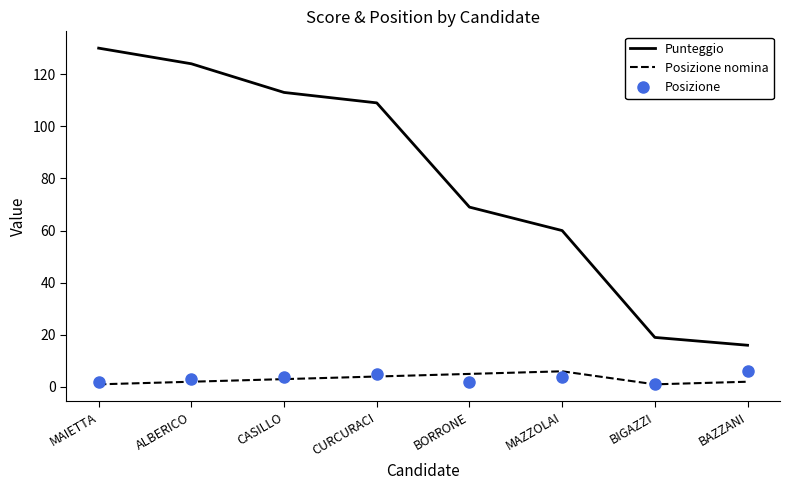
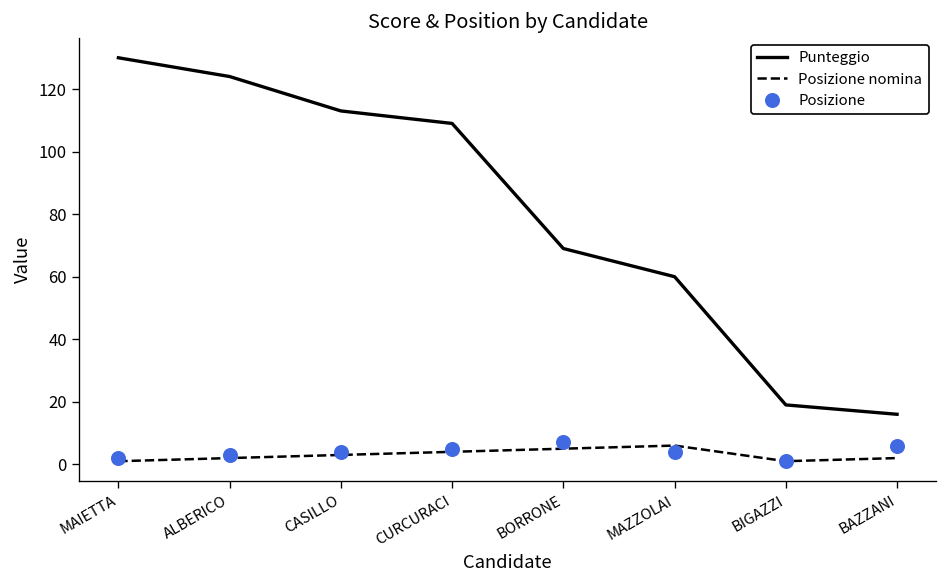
  {
    "Posizione": {
      "MAIETTA": 2,
      "ALBERICO": 3,
      "CASILLO": 4,
      "CURCURACI": 5,
-     "BORRONE": 2,
+     "BORRONE": 7,
      "MAZZOLAI": 4,
      "BAZZANI": 6
    }
  }
